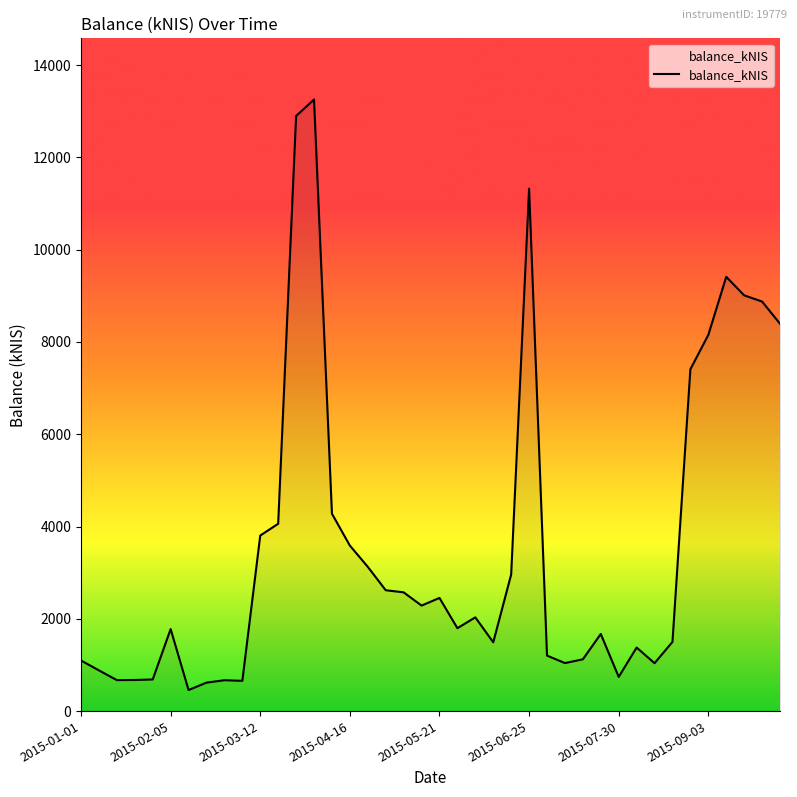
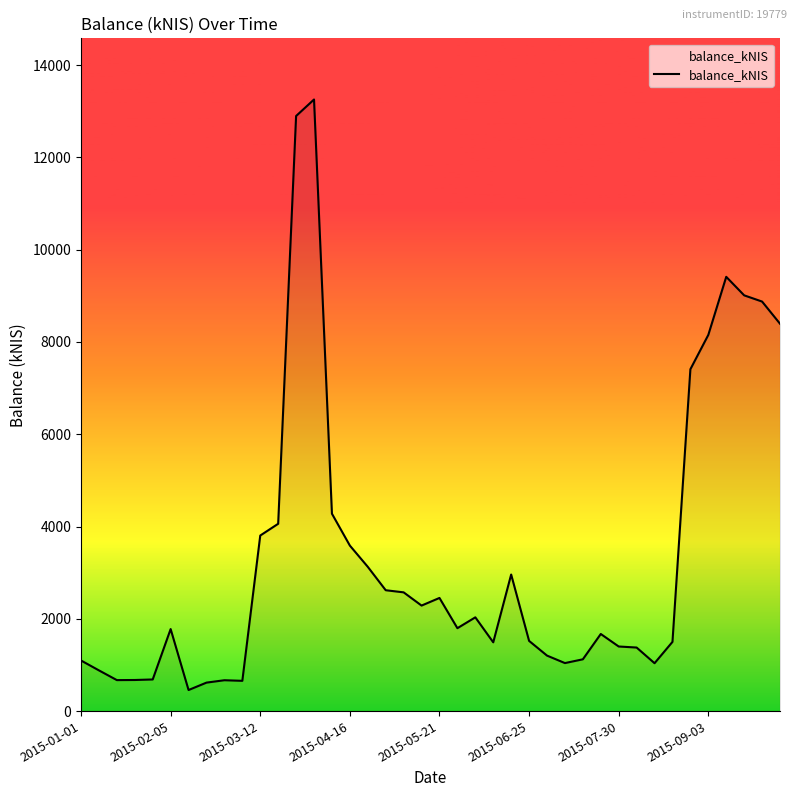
  {
    "2015-01-01": 1100,
    "2015-02-05": 1800,
    "2015-03-12": 3800,
    "2015-04-16": 3600,
    "2015-05-21": 2500,
-   "2015-06-25": 11300,
-   "2015-07-30": 700,
+   "2015-06-25": 1500,
+   "2015-07-30": 1400,
    "2015-09-03": 8200
  }
